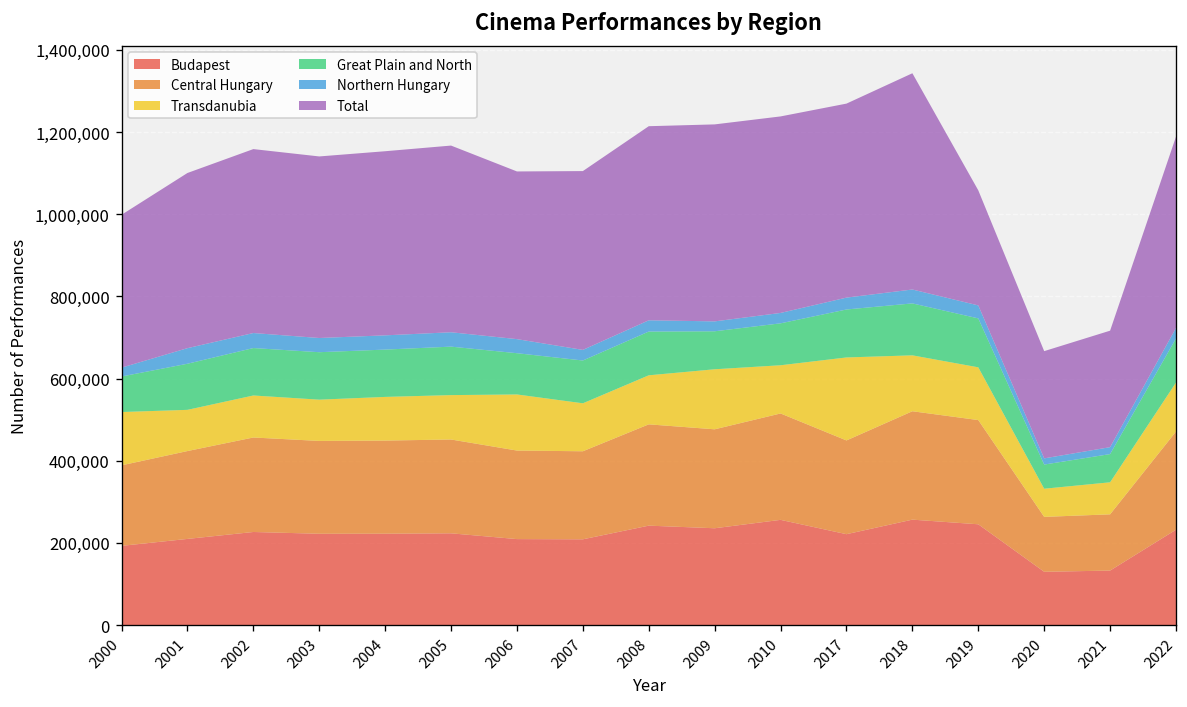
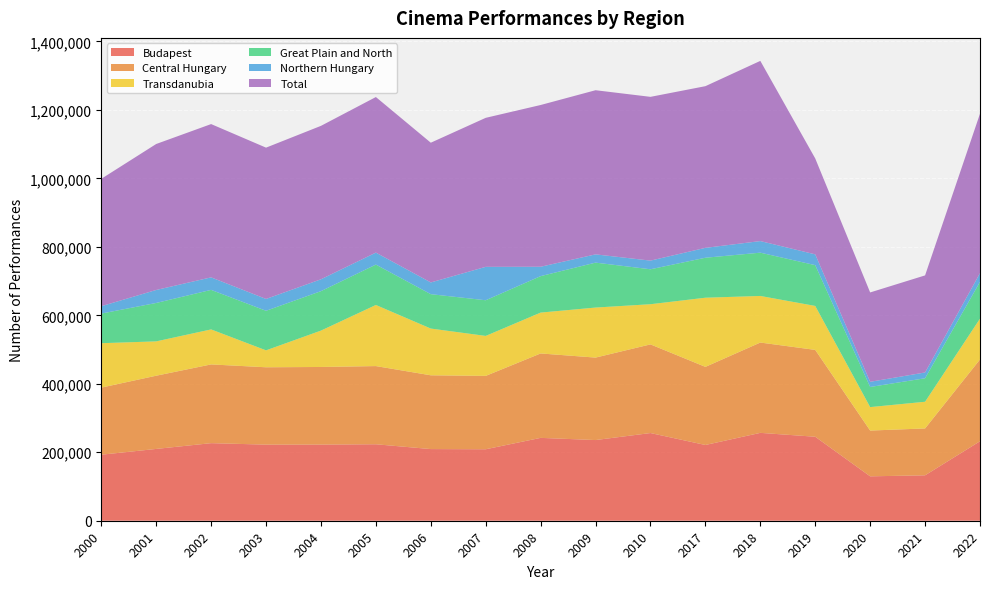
  {
    "Transdanubia": {
      "2000": "130,000",
      "2001": "100,000",
      "2002": "100,000",
-     "2003": "100,000",
+     "2003": "50,000",
      "2004": "110,000",
-     "2005": "110,000",
+     "2005": "180,000",
      "2006": "140,000",
      "2007": "120,000",
      "2008": "120,000",
      "2009": "150,000",
      "2010": "120,000",
      "2017": "200,000",
      "2018": "140,000",
      "2019": "130,000",
      "2020": "70,000",
      "2021": "80,000",
      "2022": "120,000"
    },
    "Great Plain and North": {
      "2000": "90,000",
      "2001": "110,000",
      "2002": "120,000",
      "2003": "120,000",
      "2004": "120,000",
      "2005": "120,000",
      "2006": "100,000",
      "2007": "100,000",
      "2008": "110,000",
-     "2009": "90,000",
+     "2009": "130,000",
      "2010": "100,000",
      "2017": "120,000",
      "2018": "130,000",
      "2019": "120,000",
      "2020": "60,000",
      "2021": "70,000",
      "2022": "110,000"
    },
    "Northern Hungary": {
      "2000": "20,000",
      "2001": "40,000",
      "2002": "40,000",
      "2003": "30,000",
      "2004": "30,000",
      "2005": "30,000",
      "2006": "30,000",
-     "2007": "30,000",
+     "2007": "100,000",
      "2008": "30,000",
      "2009": "20,000",
      "2010": "30,000",
      "2017": "30,000",
      "2018": "30,000",
      "2019": "30,000",
      "2020": "20,000",
      "2021": "20,000",
      "2022": "30,000"
    },
    "Total": {
      "2000": "370,000",
      "2001": "430,000",
      "2002": "450,000",
      "2003": "440,000",
      "2004": "450,000",
      "2005": "450,000",
      "2006": "410,000",
      "2007": "440,000",
      "2008": "470,000",
      "2009": "480,000",
      "2010": "480,000",
      "2017": "470,000",
      "2018": "530,000",
      "2019": "280,000",
      "2020": "260,000",
      "2021": "280,000",
      "2022": "470,000"
    }
  }
